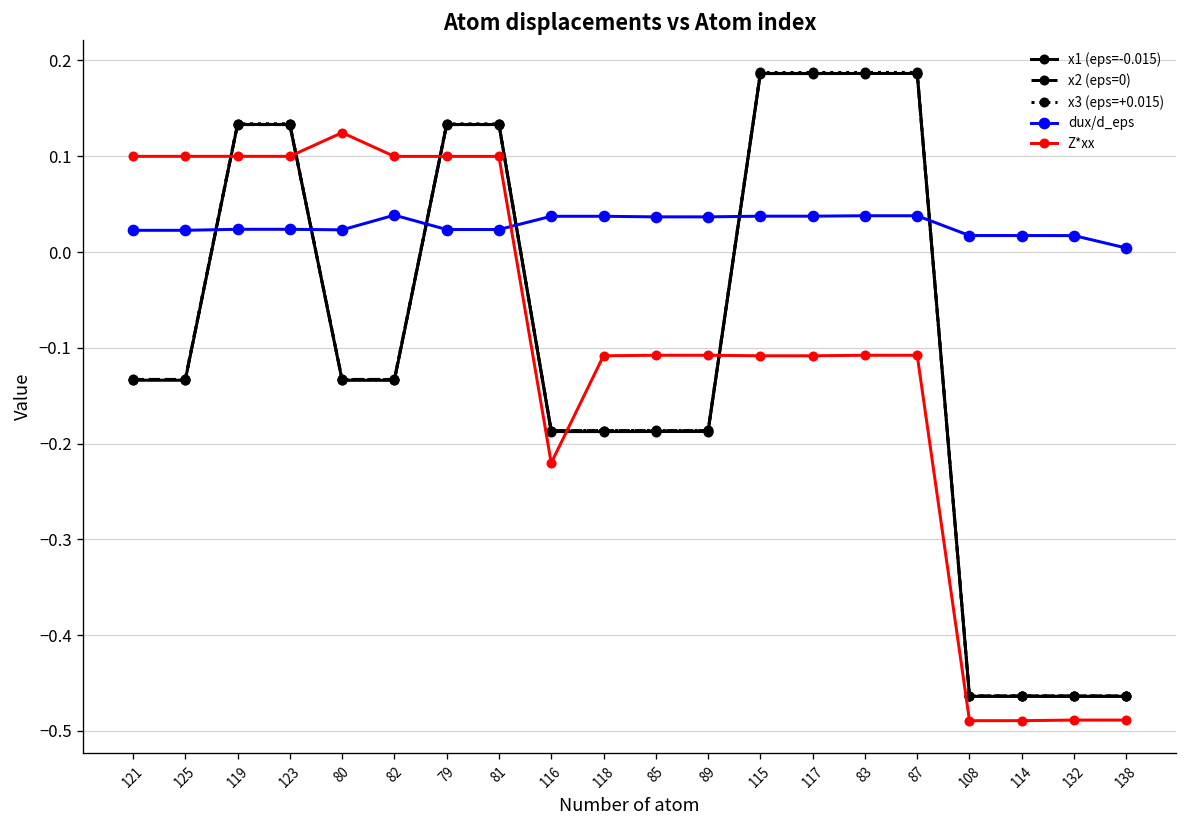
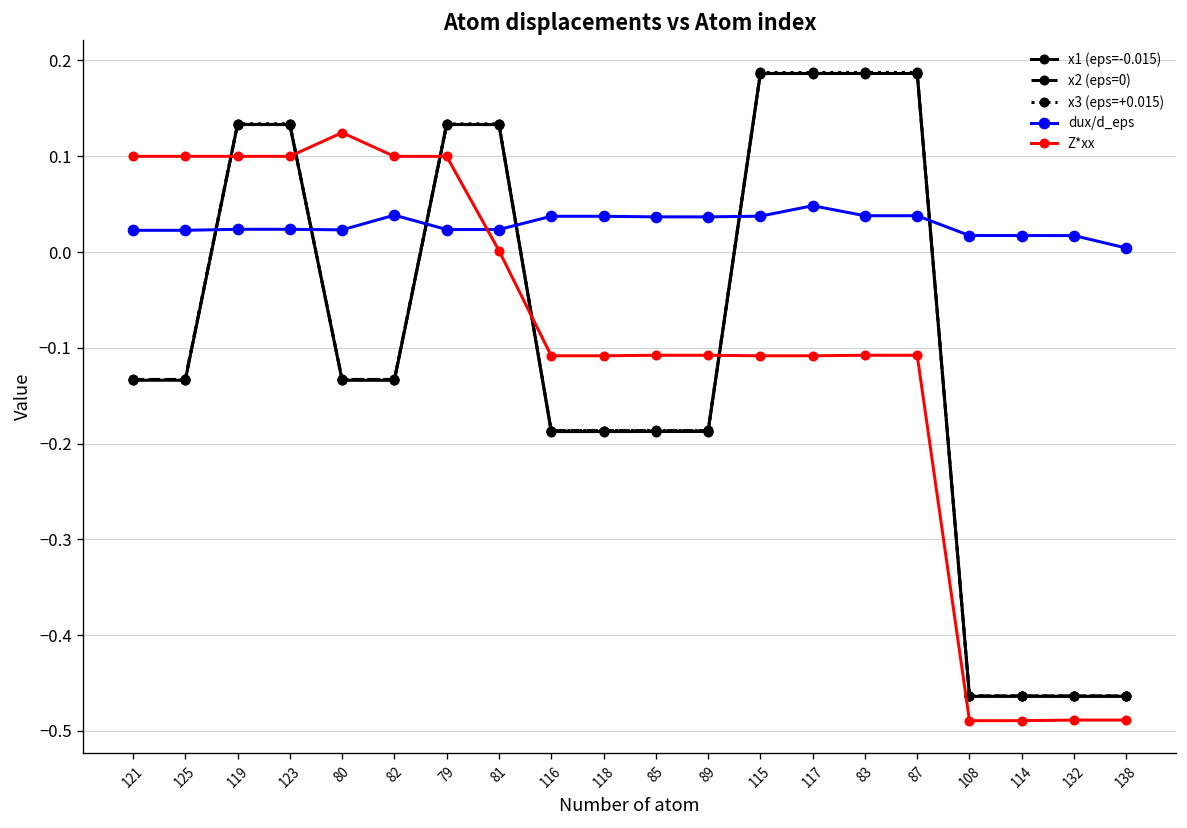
  {
    "dux/d_eps": {
      "121": 0.02,
      "125": 0.02,
      "119": 0.02,
      "123": 0.02,
      "80": 0.02,
      "82": 0.04,
      "79": 0.02,
      "81": 0.02,
      "116": 0.04,
      "118": 0.04,
      "85": 0.04,
      "89": 0.04,
      "115": 0.04,
-     "117": 0.04,
+     "117": 0.05,
      "83": 0.04,
      "87": 0.04,
      "108": 0.02,
      "114": 0.02,
      "132": 0.02,
      "138": 0.00
    },
    "Z*xx": {
      "121": 0.10,
      "125": 0.10,
      "119": 0.10,
      "123": 0.10,
      "80": 0.12,
      "82": 0.10,
      "79": 0.10,
-     "81": 0.10,
-     "116": -0.22,
+     "81": 0.00,
+     "116": -0.11,
      "118": -0.11,
      "85": -0.11,
      "89": -0.11,
      "115": -0.11,
      "117": -0.11,
      "83": -0.11,
      "87": -0.11,
      "108": -0.49,
      "114": -0.49,
      "132": -0.49,
      "138": -0.49
    }
  }
